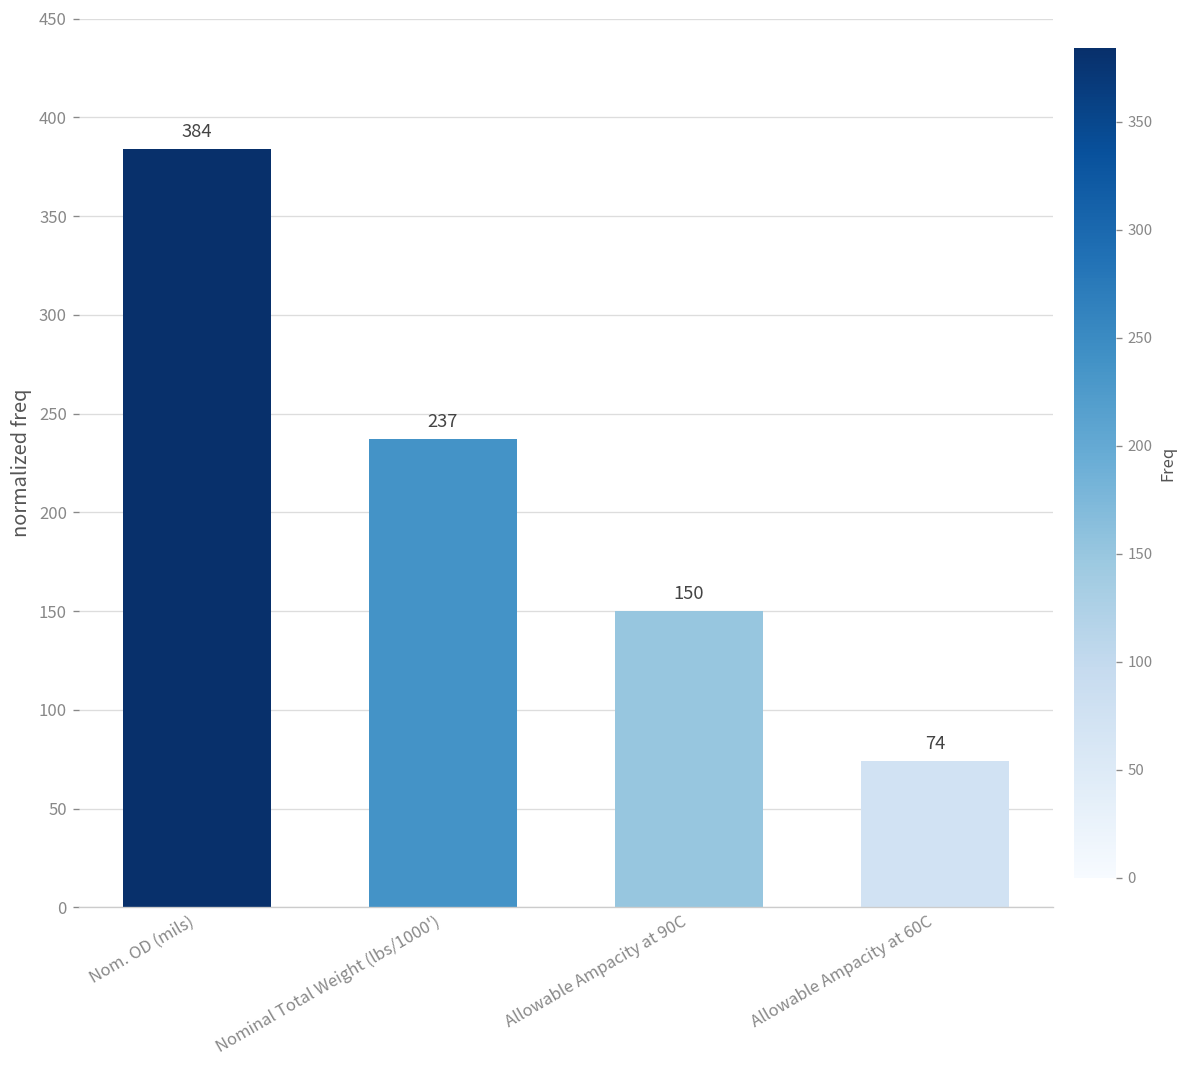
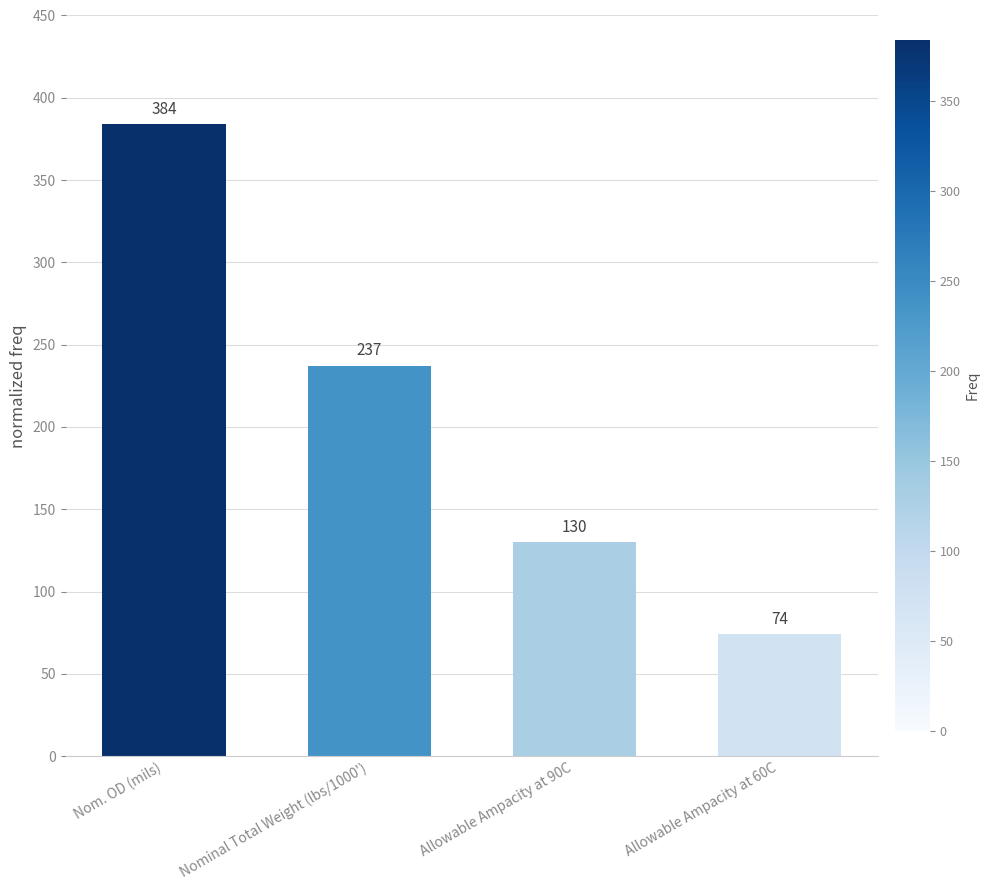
  {
    "Nom. OD (mils)": 384,
    "Nominal Total Weight (lbs/1000')": 237,
-   "Allowable Ampacity at 90C": 150,
+   "Allowable Ampacity at 90C": 130,
    "Allowable Ampacity at 60C": 74
  }
